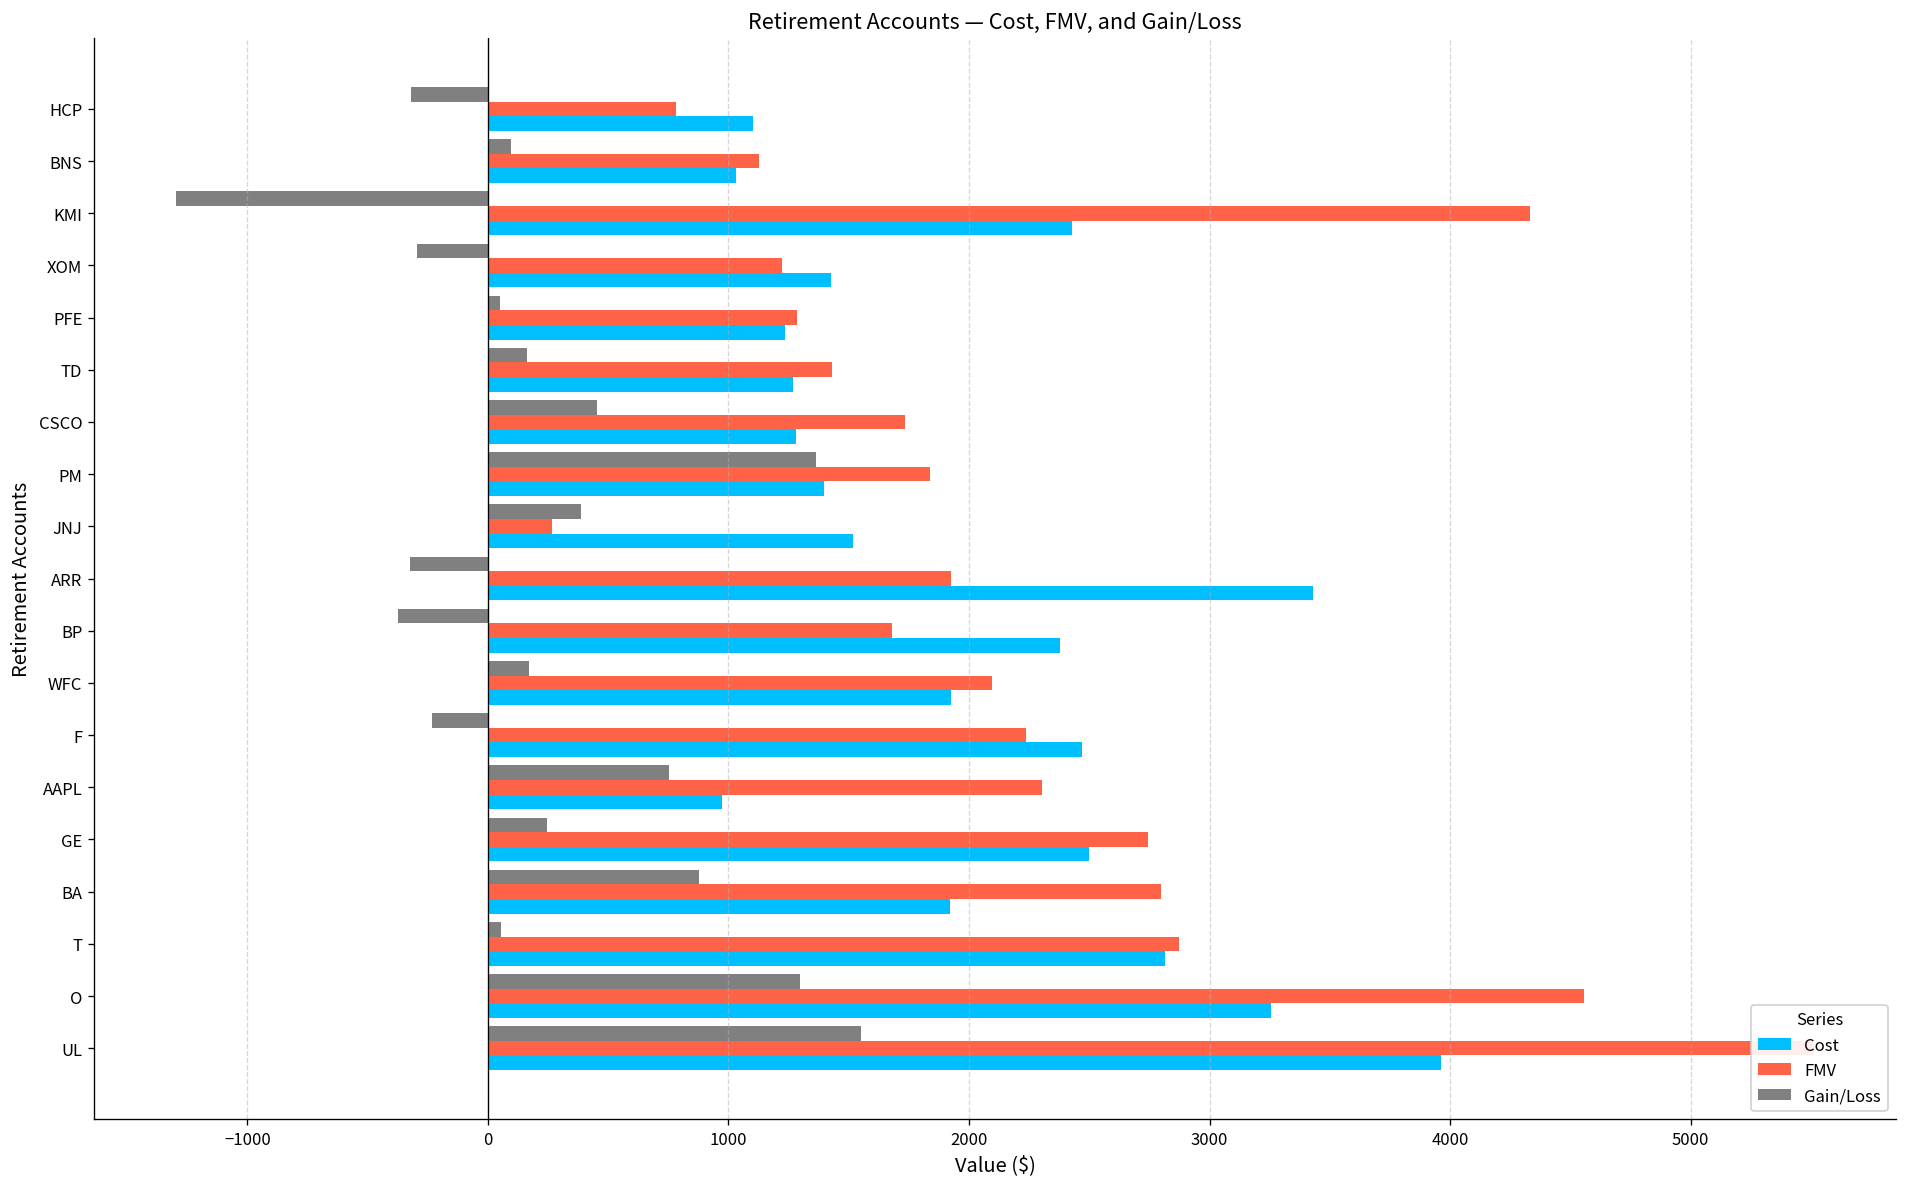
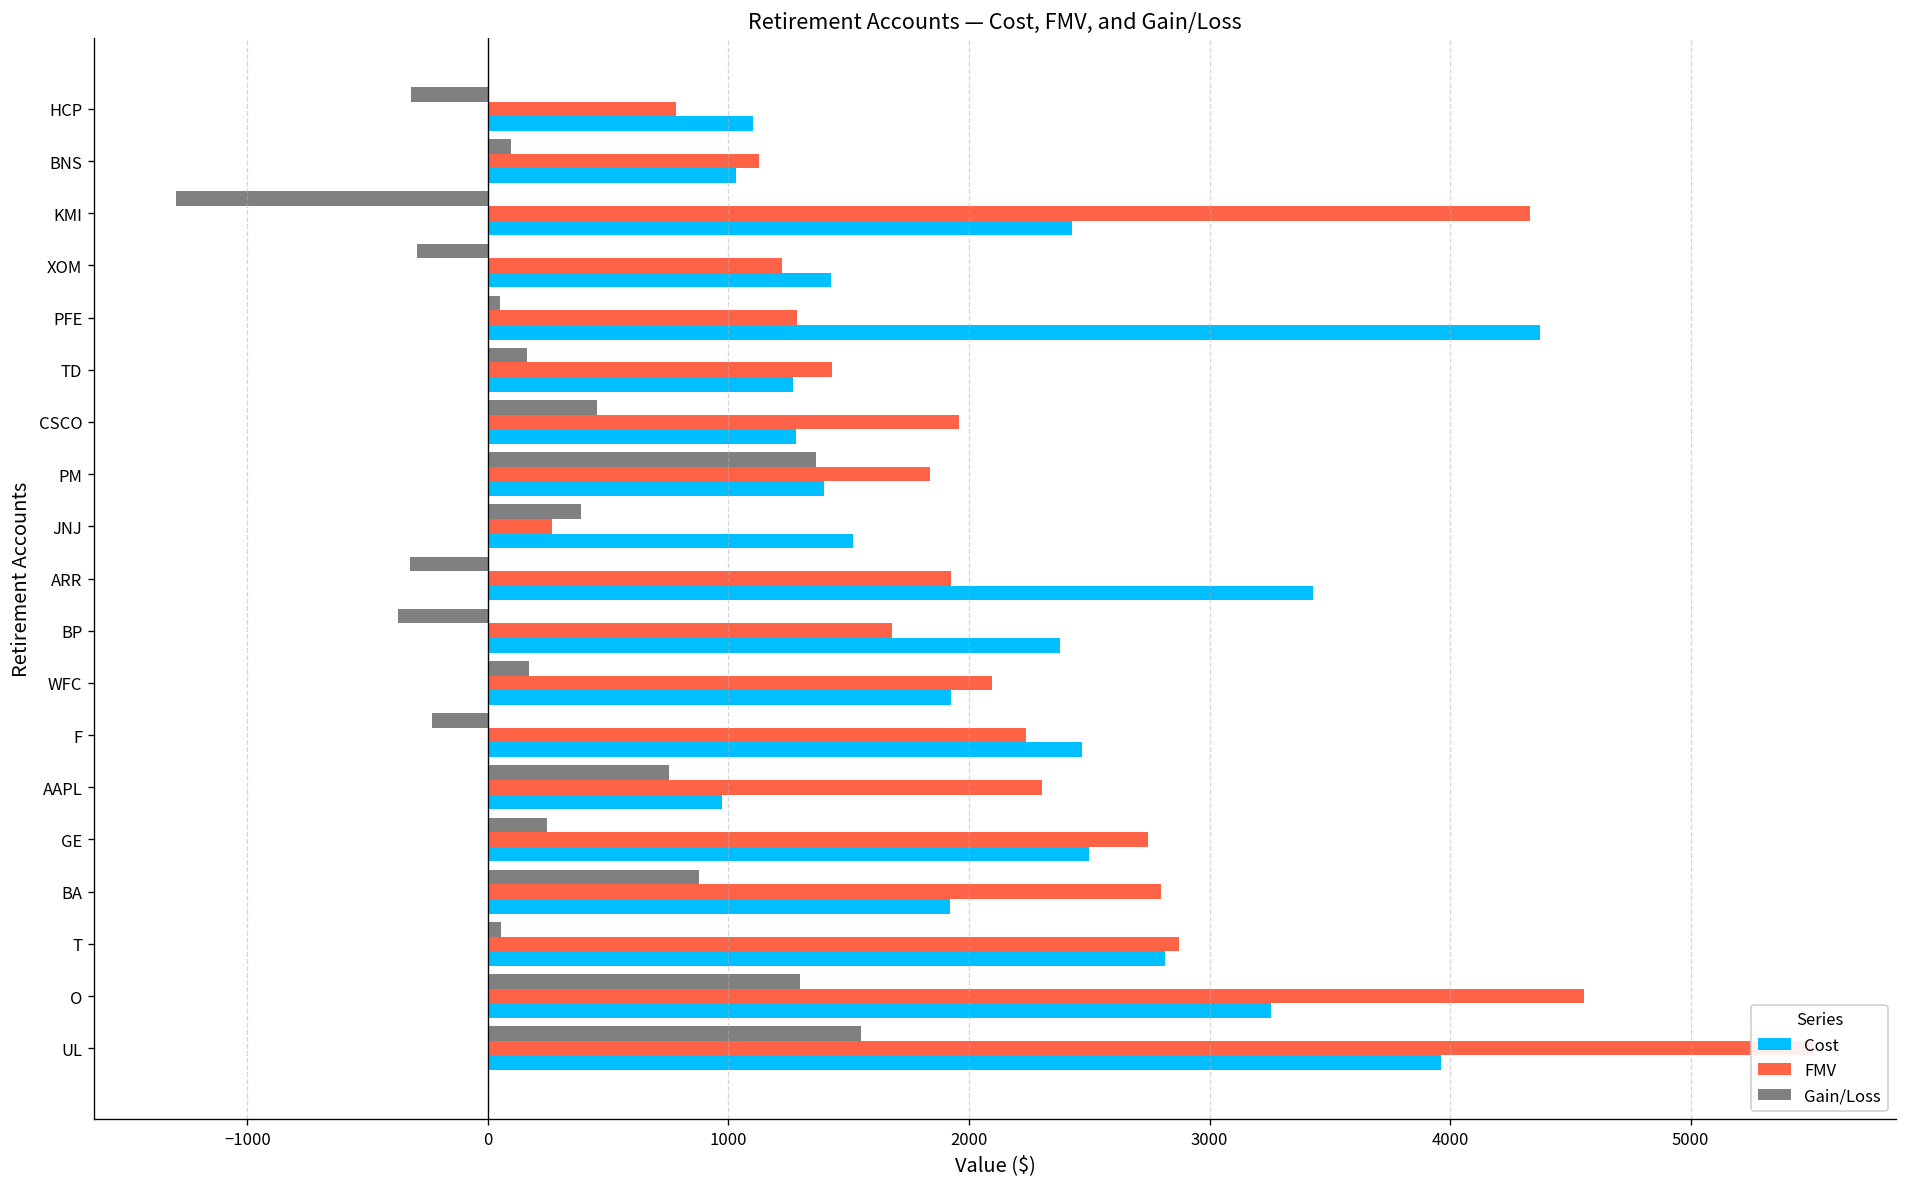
  {
    "Cost": {
      "HCP": 1100,
      "BNS": 1030,
      "KMI": 2430,
      "XOM": 1430,
-     "PFE": 1240,
+     "PFE": 4370,
      "TD": 1270,
      "CSCO": 1280,
      "PM": 1400,
      "JNJ": 1520,
      "ARR": 3430,
      "BP": 2380,
      "WFC": 1930,
      "F": 2470,
      "AAPL": 970,
      "GE": 2500,
      "BA": 1920,
      "T": 2810,
      "O": 3260,
      "UL": 3960
    },
    "FMV": {
      "HCP": 780,
      "BNS": 1130,
      "KMI": 4330,
      "XOM": 1220,
      "PFE": 1290,
      "TD": 1430,
-     "CSCO": 1730,
+     "CSCO": 1960,
      "PM": 1840,
      "JNJ": 260,
      "ARR": 1920,
      "BP": 1680,
      "WFC": 2100,
      "F": 2240,
      "AAPL": 2300,
      "GE": 2750,
      "BA": 2800,
      "T": 2870,
      "O": 4550
    },
    "Gain/Loss": {
      "HCP": -320,
      "BNS": 90,
      "KMI": -1300,
      "XOM": -300,
      "PFE": 50,
      "TD": 160,
      "CSCO": 450,
      "PM": 1360,
      "JNJ": 390,
      "ARR": -320,
      "BP": -370,
      "WFC": 170,
      "F": -230,
      "AAPL": 750,
      "GE": 240,
      "BA": 880,
      "T": 60,
      "O": 1300,
      "UL": 1550
    }
  }
